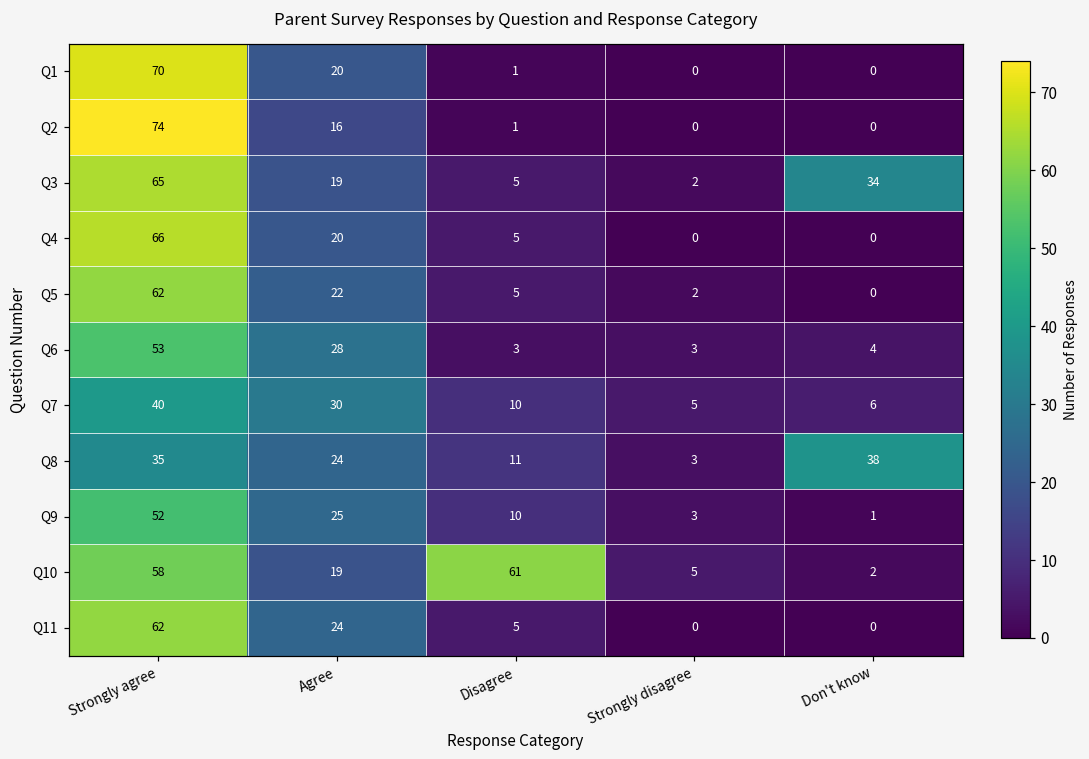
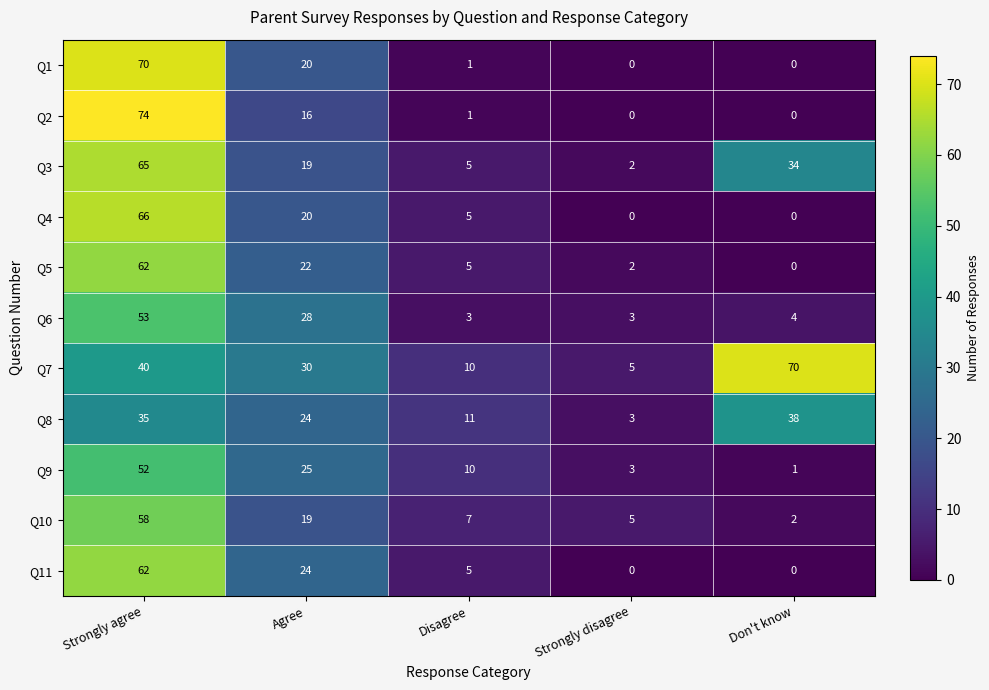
  {
    "Q1": {
      "Strongly agree": 70,
      "Agree": 20,
      "Disagree": 1,
      "Strongly disagree": 0,
      "Don't know": 0
    },
    "Q2": {
      "Strongly agree": 74,
      "Agree": 16,
      "Disagree": 1,
      "Strongly disagree": 0,
      "Don't know": 0
    },
    "Q3": {
      "Strongly agree": 65,
      "Agree": 19,
      "Disagree": 5,
      "Strongly disagree": 2,
      "Don't know": 34
    },
    "Q4": {
      "Strongly agree": 66,
      "Agree": 20,
      "Disagree": 5,
      "Strongly disagree": 0,
      "Don't know": 0
    },
    "Q5": {
      "Strongly agree": 62,
      "Agree": 22,
      "Disagree": 5,
      "Strongly disagree": 2,
      "Don't know": 0
    },
    "Q6": {
      "Strongly agree": 53,
      "Agree": 28,
      "Disagree": 3,
      "Strongly disagree": 3,
      "Don't know": 4
    },
    "Q7": {
      "Strongly agree": 40,
      "Agree": 30,
      "Disagree": 10,
      "Strongly disagree": 5,
-     "Don't know": 6
+     "Don't know": 70
    },
    "Q8": {
      "Strongly agree": 35,
      "Agree": 24,
      "Disagree": 11,
      "Strongly disagree": 3,
      "Don't know": 38
    },
    "Q9": {
      "Strongly agree": 52,
      "Agree": 25,
      "Disagree": 10,
      "Strongly disagree": 3,
      "Don't know": 1
    },
    "Q10": {
      "Strongly agree": 58,
      "Agree": 19,
-     "Disagree": 61,
+     "Disagree": 7,
      "Strongly disagree": 5,
      "Don't know": 2
    },
    "Q11": {
      "Strongly agree": 62,
      "Agree": 24,
      "Disagree": 5,
      "Strongly disagree": 0,
      "Don't know": 0
    }
  }
